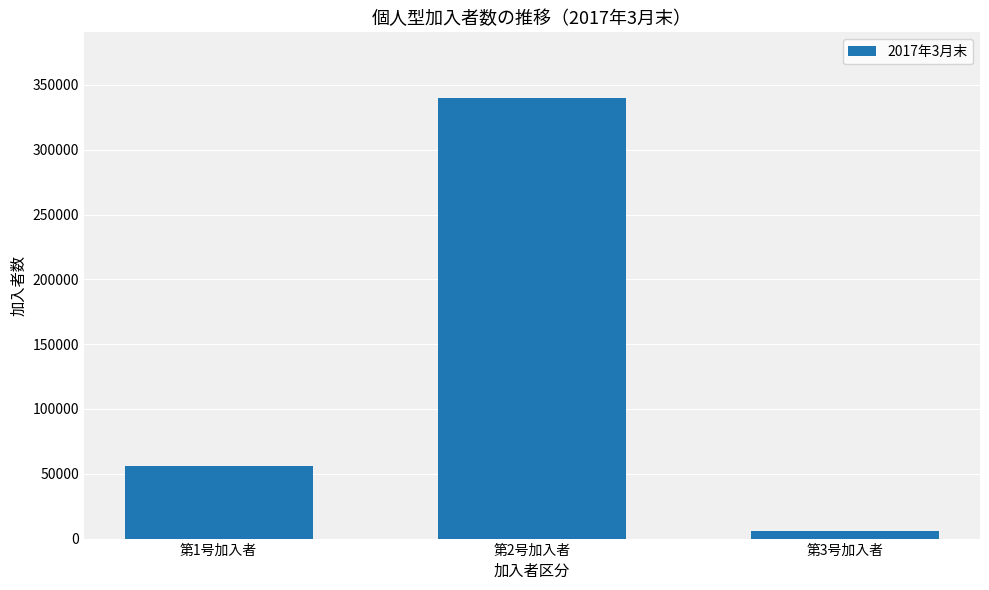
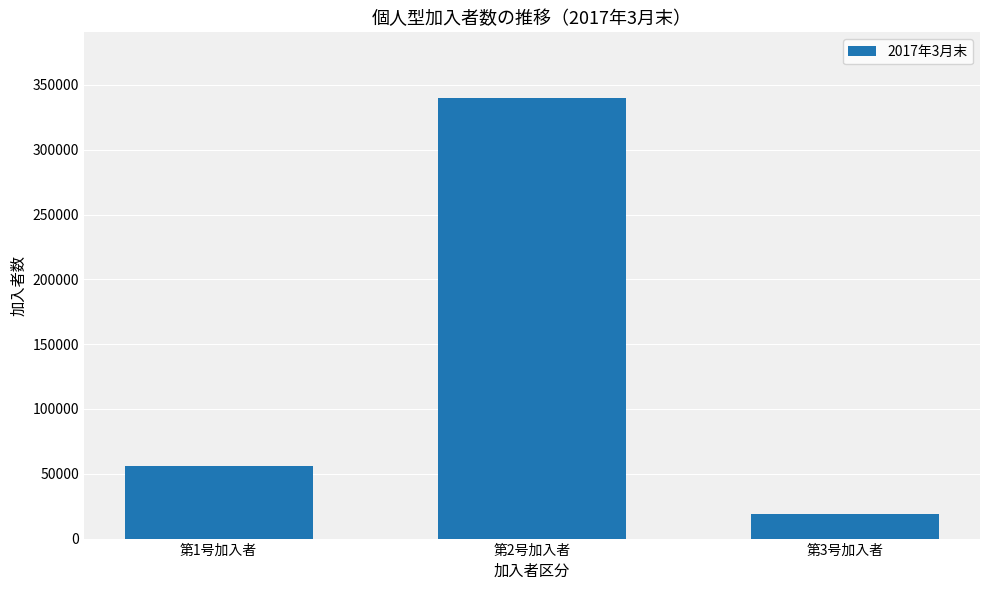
  {
    "第1号加入者": 56000,
    "第2号加入者": 340000,
-   "第3号加入者": 6000
+   "第3号加入者": 19000
  }
